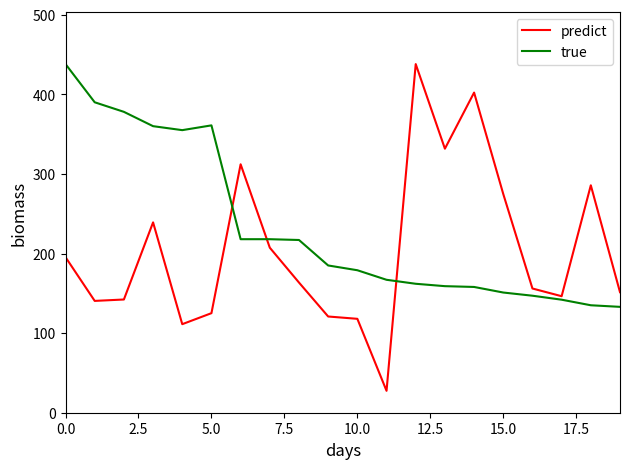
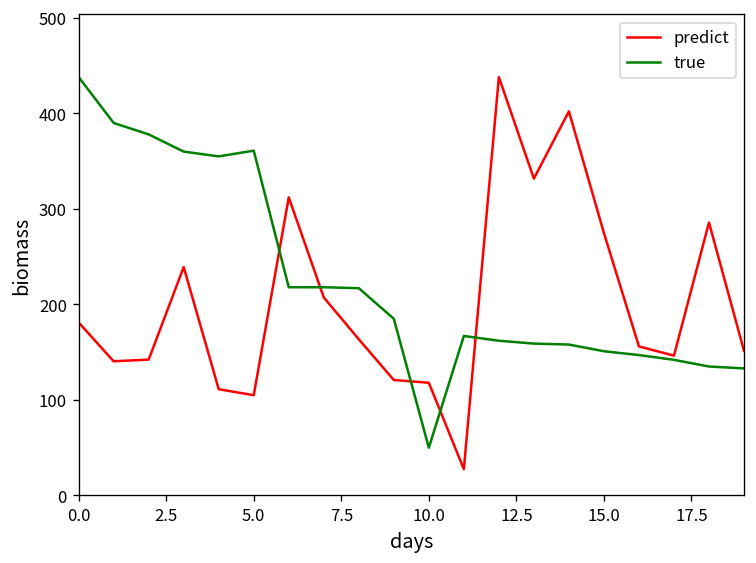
  {
    "predict": {
-     "0.0": 200,
-     "5.0": 130,
+     "0.0": 180,
+     "5.0": 100,
      "10.0": 120,
      "15.0": 270
    },
    "true": {
      "0.0": 440,
      "5.0": 360,
-     "10.0": 180,
+     "10.0": 50,
      "15.0": 150
    }
  }
